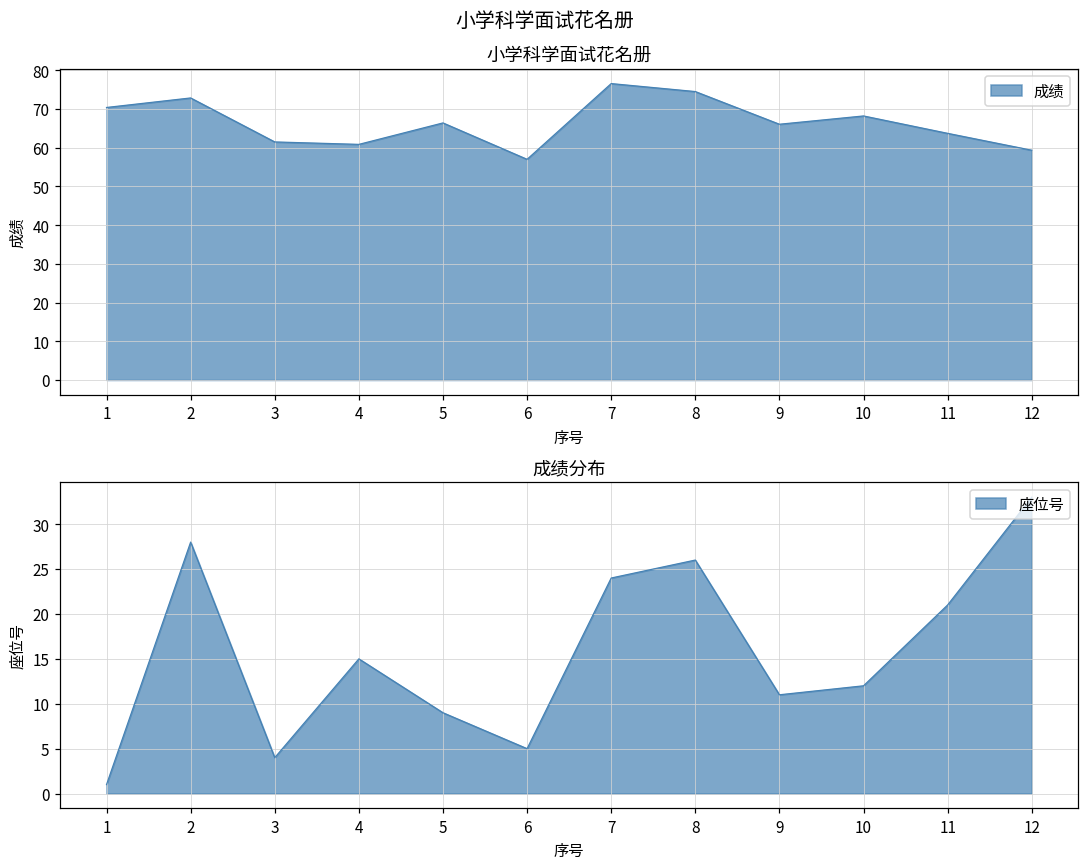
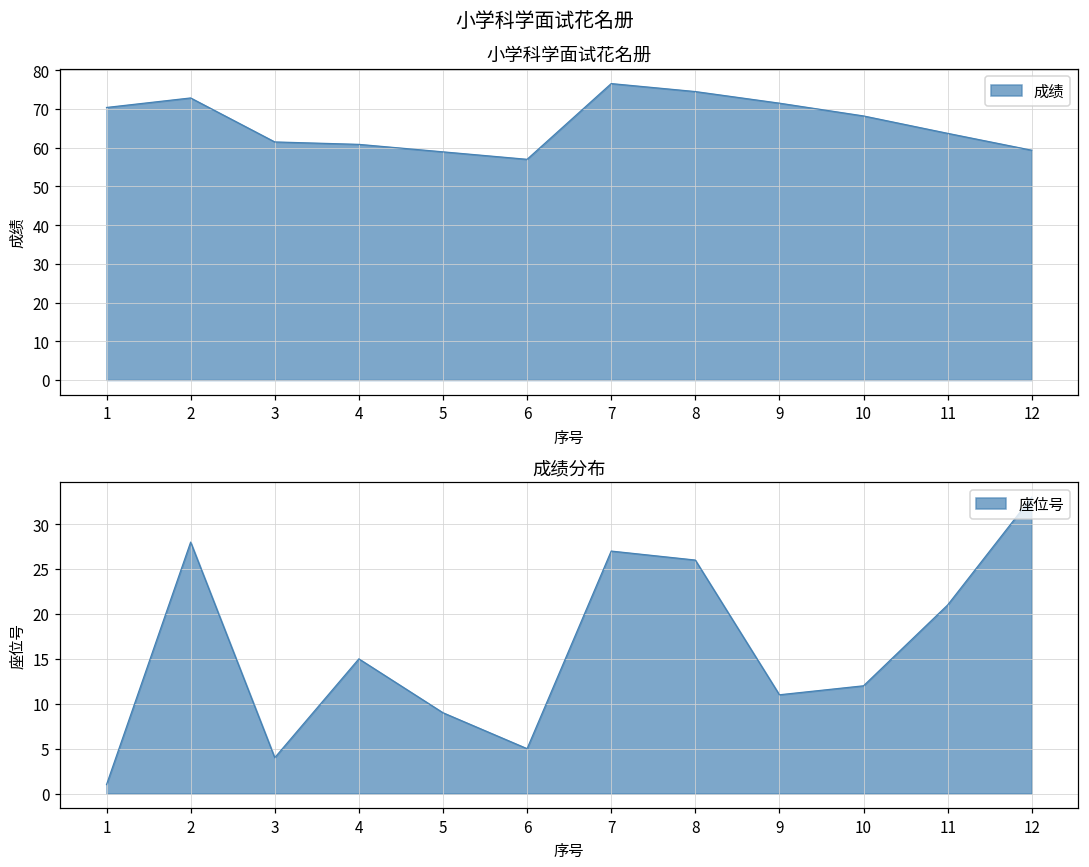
  {
    "小学科学面试花名册": {
      "1": 70,
      "2": 73,
      "3": 61,
      "4": 61,
-     "5": 66,
+     "5": 59,
      "6": 57,
      "7": 77,
      "8": 74,
-     "9": 66,
+     "9": 71,
      "10": 68,
      "11": 64,
      "12": 59
    },
    "成绩分布": {
      "1": 1,
      "2": 28,
      "3": 4,
      "4": 15,
      "5": 9,
      "6": 5,
-     "7": 24,
+     "7": 27,
      "8": 26,
      "9": 11,
      "10": 12,
      "11": 21
    }
  }
